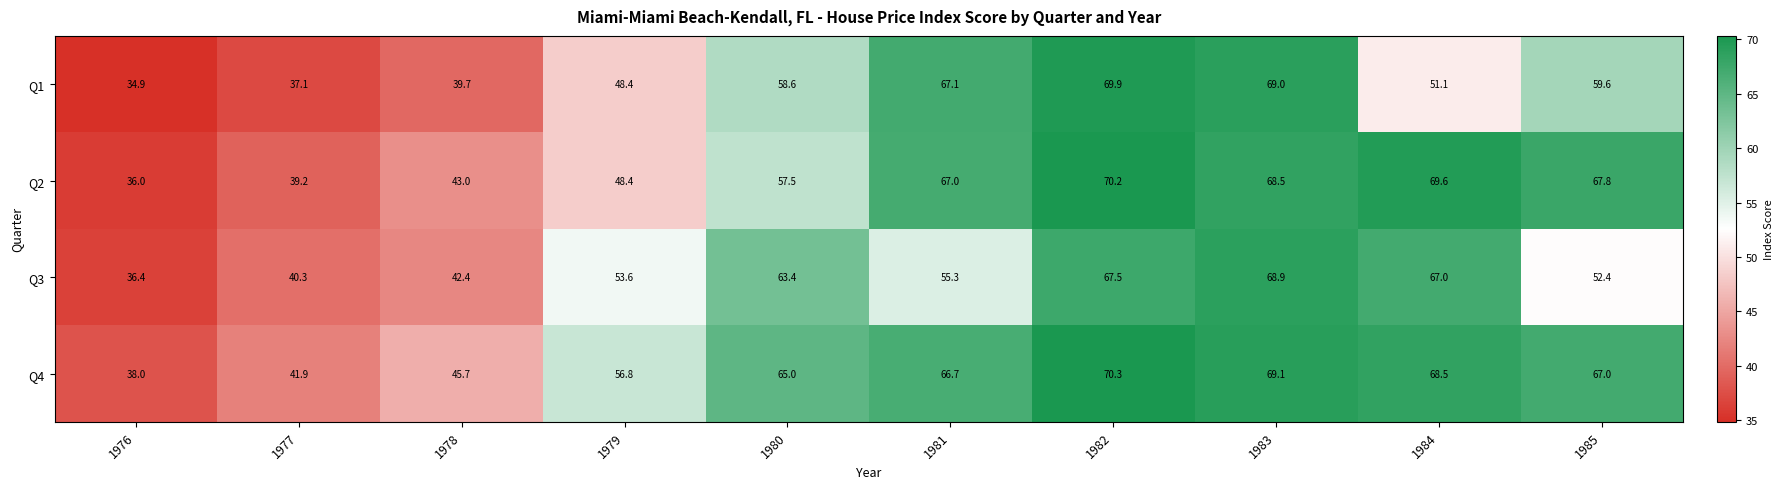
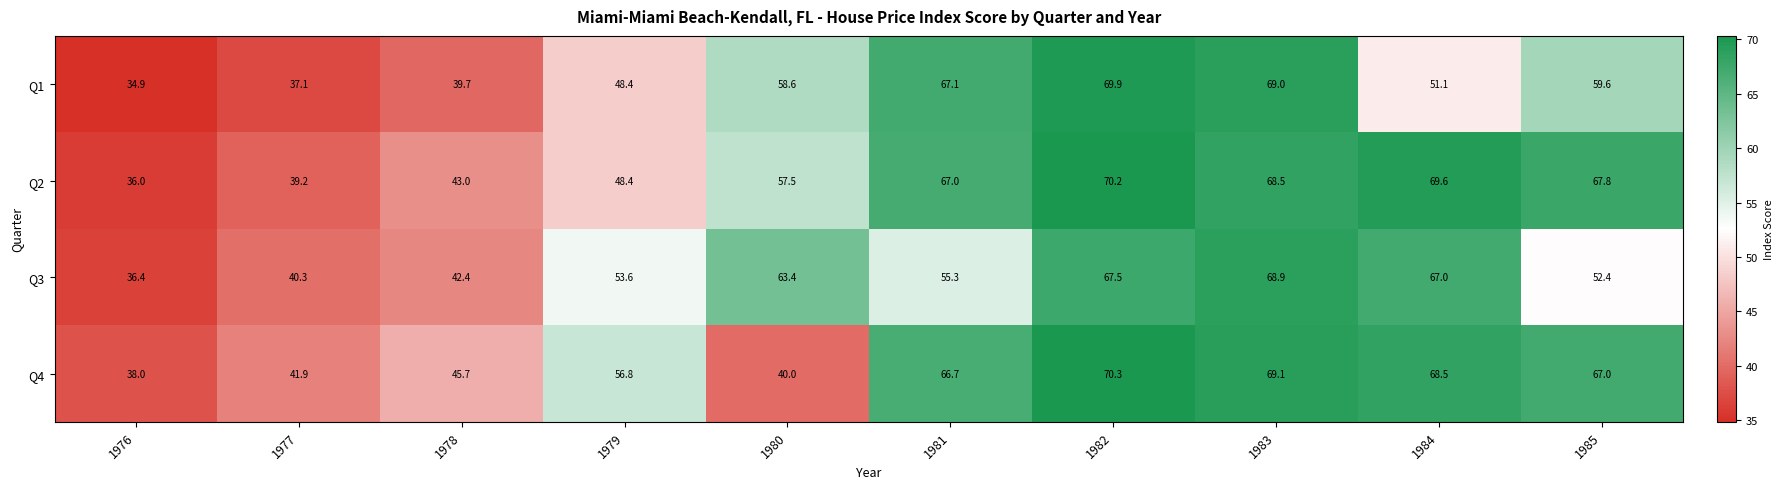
  {
    "Q1": {
      "1976": 34.9,
      "1977": 37.1,
      "1978": 39.7,
      "1979": 48.4,
      "1980": 58.6,
      "1981": 67.1,
      "1982": 69.9,
      "1983": 69.0,
      "1984": 51.1,
      "1985": 59.6
    },
    "Q2": {
      "1976": 36.0,
      "1977": 39.2,
      "1978": 43.0,
      "1979": 48.4,
      "1980": 57.5,
      "1981": 67.0,
      "1982": 70.2,
      "1983": 68.5,
      "1984": 69.6,
      "1985": 67.8
    },
    "Q3": {
      "1976": 36.4,
      "1977": 40.3,
      "1978": 42.4,
      "1979": 53.6,
      "1980": 63.4,
      "1981": 55.3,
      "1982": 67.5,
      "1983": 68.9,
      "1984": 67.0,
      "1985": 52.4
    },
    "Q4": {
      "1976": 38.0,
      "1977": 41.9,
      "1978": 45.7,
      "1979": 56.8,
-     "1980": 65.0,
+     "1980": 40.0,
      "1981": 66.7,
      "1982": 70.3,
      "1983": 69.1,
      "1984": 68.5,
      "1985": 67.0
    }
  }
